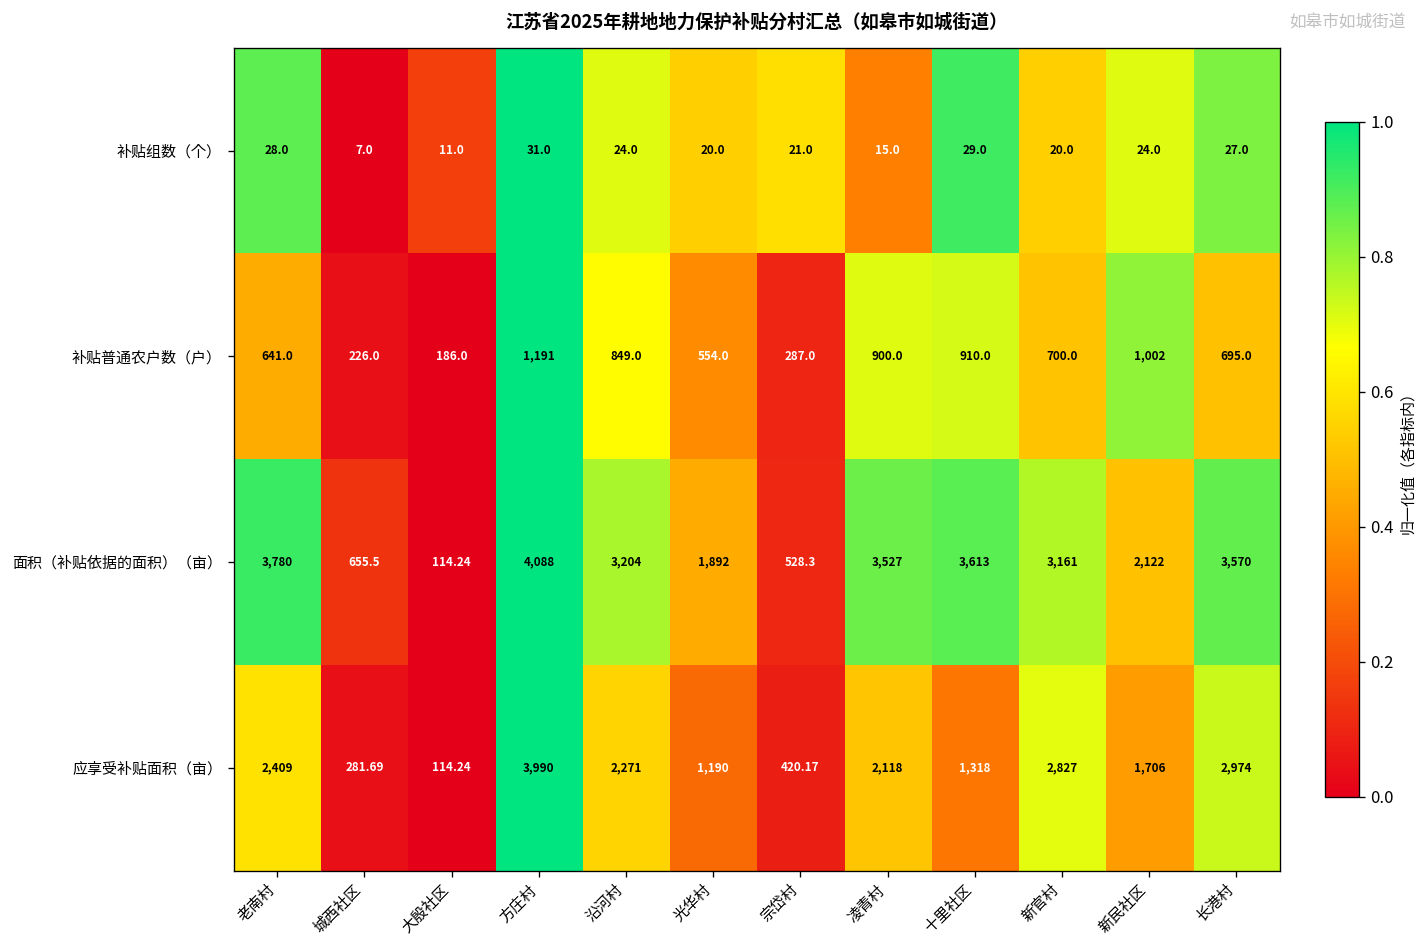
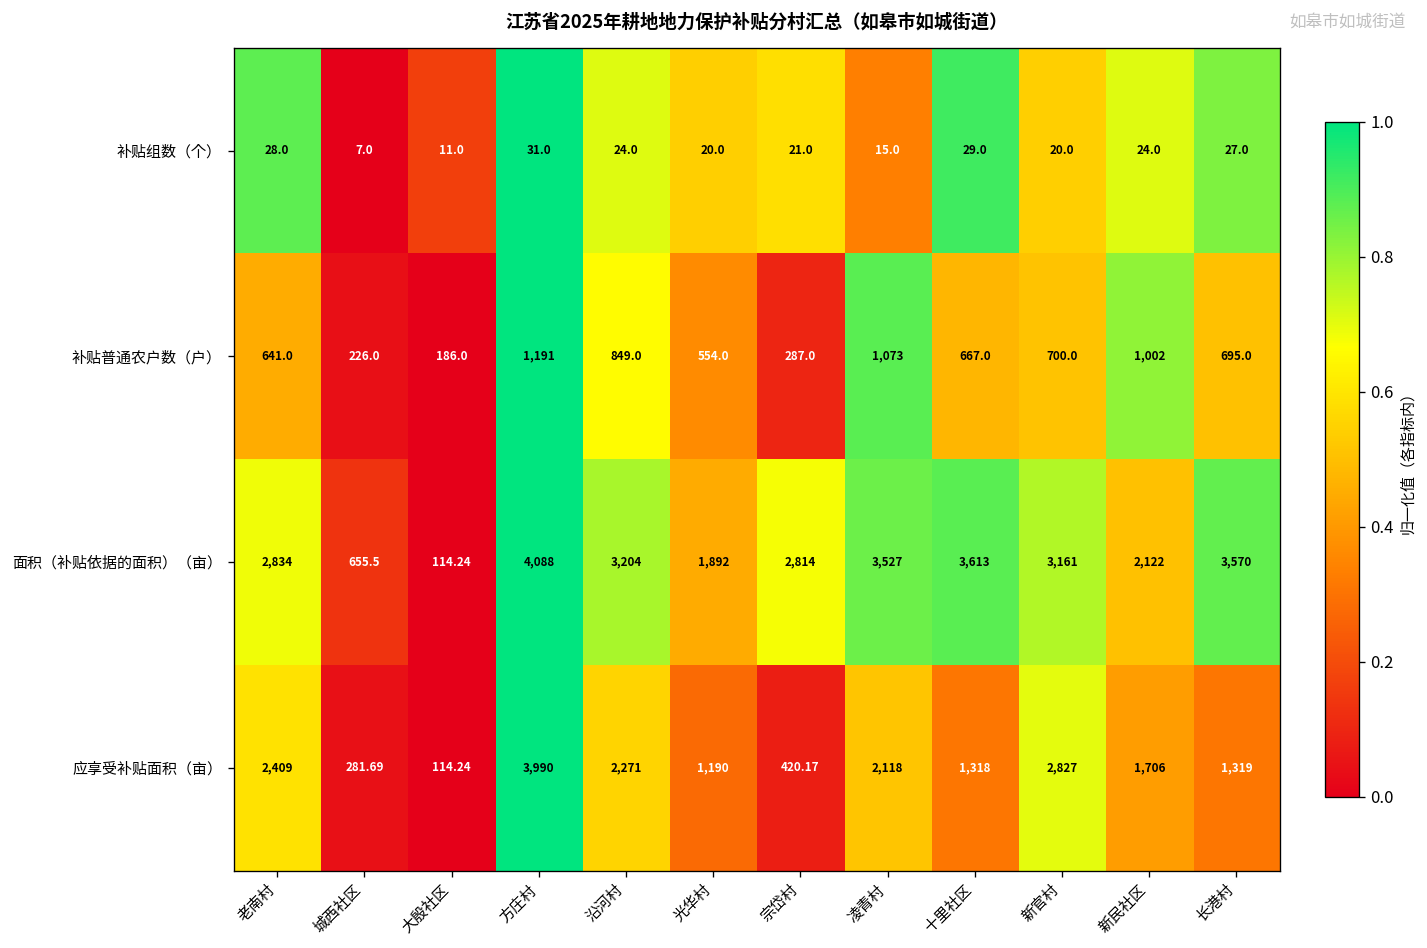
  {
    "补贴组数（个）": {
      "老南村": "28.0",
      "城西社区": "7.0",
      "大殷社区": "11.0",
      "方庄村": "31.0",
      "沿河村": "24.0",
      "光华村": "20.0",
      "宗岱村": "21.0",
      "凌青村": "15.0",
      "十里社区": "29.0",
      "新官村": "20.0",
      "新民社区": "24.0",
      "长港村": "27.0"
    },
    "补贴普通农户数（户）": {
      "老南村": "641.0",
      "城西社区": "226.0",
      "大殷社区": "186.0",
      "方庄村": "1,191",
      "沿河村": "849.0",
      "光华村": "554.0",
      "宗岱村": "287.0",
-     "凌青村": "900.0",
-     "十里社区": "910.0",
+     "凌青村": "1,073",
+     "十里社区": "667.0",
      "新官村": "700.0",
      "新民社区": "1,002",
      "长港村": "695.0"
    },
    "面积（补贴依据的面积）（亩）": {
-     "老南村": "3,780",
+     "老南村": "2,834",
      "城西社区": "655.5",
      "大殷社区": "114.24",
      "方庄村": "4,088",
      "沿河村": "3,204",
      "光华村": "1,892",
-     "宗岱村": "528.3",
+     "宗岱村": "2,814",
      "凌青村": "3,527",
      "十里社区": "3,613",
      "新官村": "3,161",
      "新民社区": "2,122",
      "长港村": "3,570"
    },
    "应享受补贴面积（亩）": {
      "老南村": "2,409",
      "城西社区": "281.69",
      "大殷社区": "114.24",
      "方庄村": "3,990",
      "沿河村": "2,271",
      "光华村": "1,190",
      "宗岱村": "420.17",
      "凌青村": "2,118",
      "十里社区": "1,318",
      "新官村": "2,827",
      "新民社区": "1,706",
-     "长港村": "2,974"
+     "长港村": "1,319"
    }
  }
